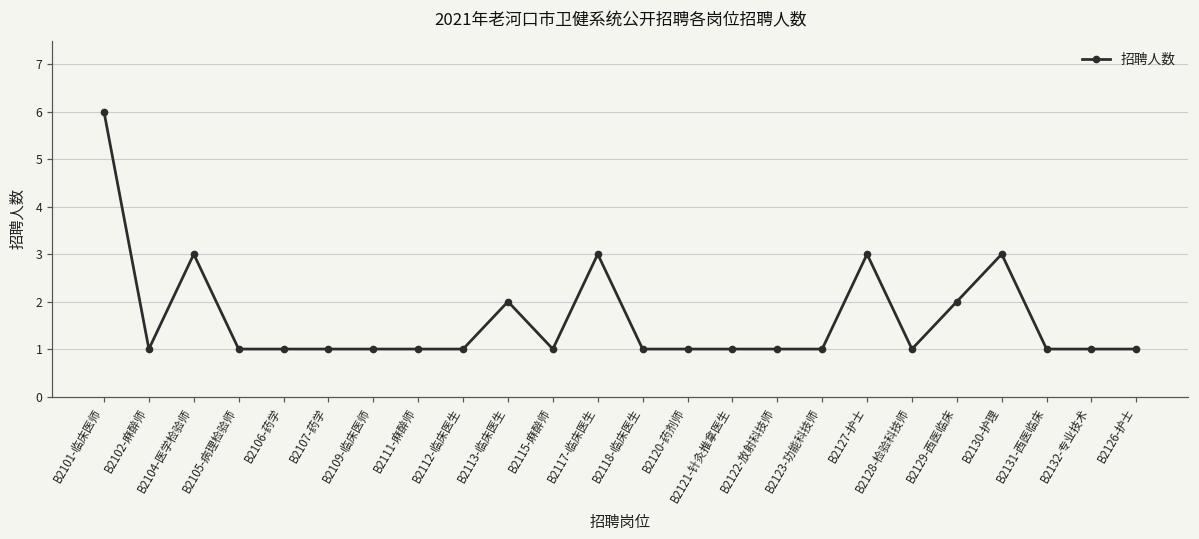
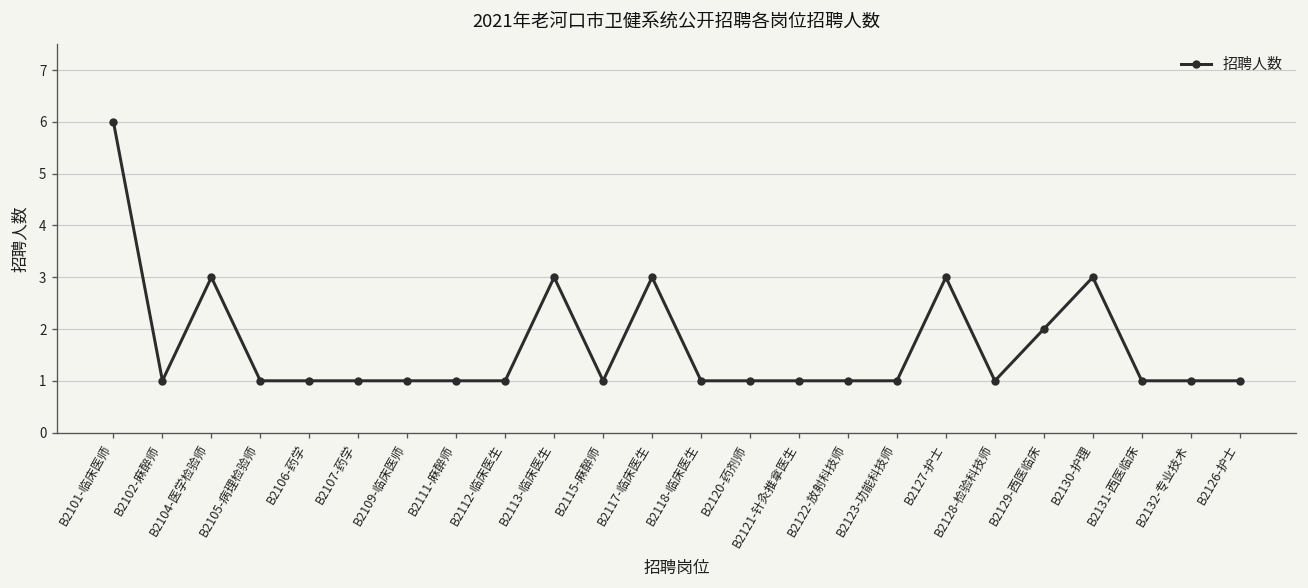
  {
    "B2101-临床医师": 6,
    "B2102-麻醉师": 1,
    "B2104-医学检验师": 3,
    "B2105-病理检验师": 1,
    "B2106-药学": 1,
    "B2107-药学": 1,
    "B2109-临床医师": 1,
    "B2111-麻醉师": 1,
    "B2112-临床医生": 1,
-   "B2113-临床医生": 2,
+   "B2113-临床医生": 3,
    "B2115-麻醉师": 1,
    "B2117-临床医生": 3,
    "B2118-临床医生": 1,
    "B2120-药剂师": 1,
    "B2121-针灸推拿医生": 1,
    "B2122-放射科技师": 1,
    "B2123-功能科技师": 1,
    "B2127-护士": 3,
    "B2128-检验科技师": 1,
    "B2129-西医临床": 2,
    "B2130-护理": 3,
    "B2131-西医临床": 1,
    "B2132-专业技术": 1,
    "B2126-护士": 1
  }
